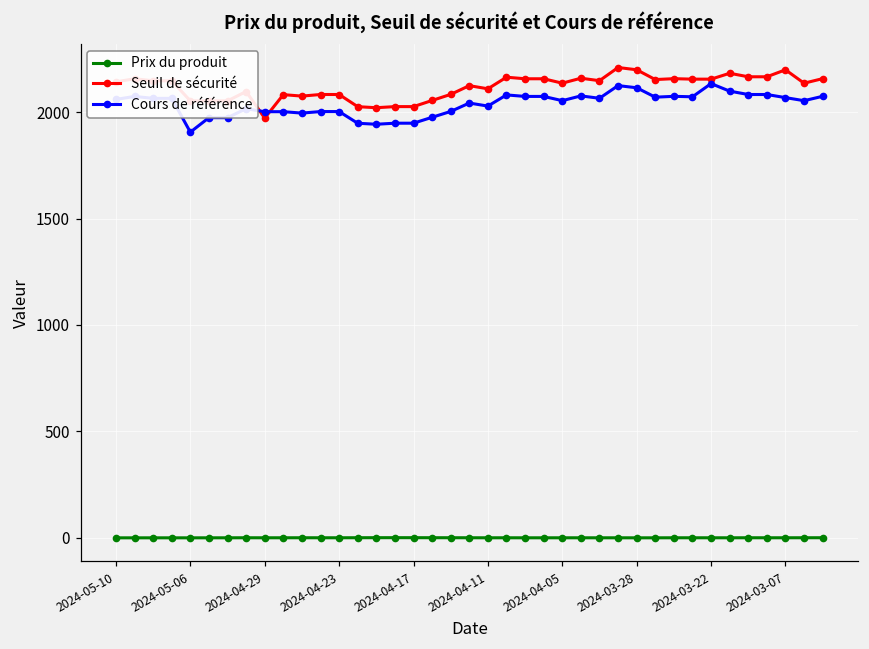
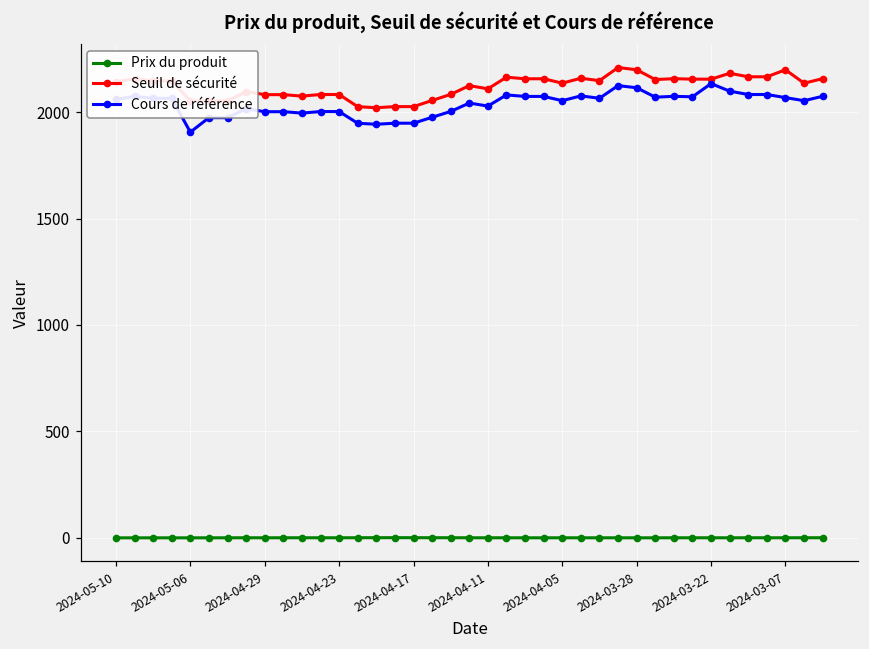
  {
    "Prix du produit": {
      "2024-05-10": 0,
      "2024-05-06": 0,
      "2024-04-29": 0,
      "2024-04-23": 0,
      "2024-04-17": 0,
      "2024-04-11": 0,
      "2024-04-05": 0,
      "2024-03-28": 0,
      "2024-03-22": 0,
      "2024-03-07": 0
    },
    "Seuil de sécurité": {
-     "2024-04-29": 1970,
+     "2024-04-29": 2080,
      "2024-04-23": 2080,
      "2024-04-17": 2030,
      "2024-04-11": 2110,
      "2024-04-05": 2140,
      "2024-03-28": 2200,
      "2024-03-22": 2150,
      "2024-03-07": 2200
    },
    "Cours de référence": {
      "2024-05-06": 1910,
      "2024-04-29": 2000,
      "2024-04-23": 2000,
      "2024-04-17": 1950,
      "2024-04-11": 2030,
      "2024-04-05": 2050,
      "2024-03-28": 2110,
      "2024-03-22": 2130,
      "2024-03-07": 2070
    }
  }
